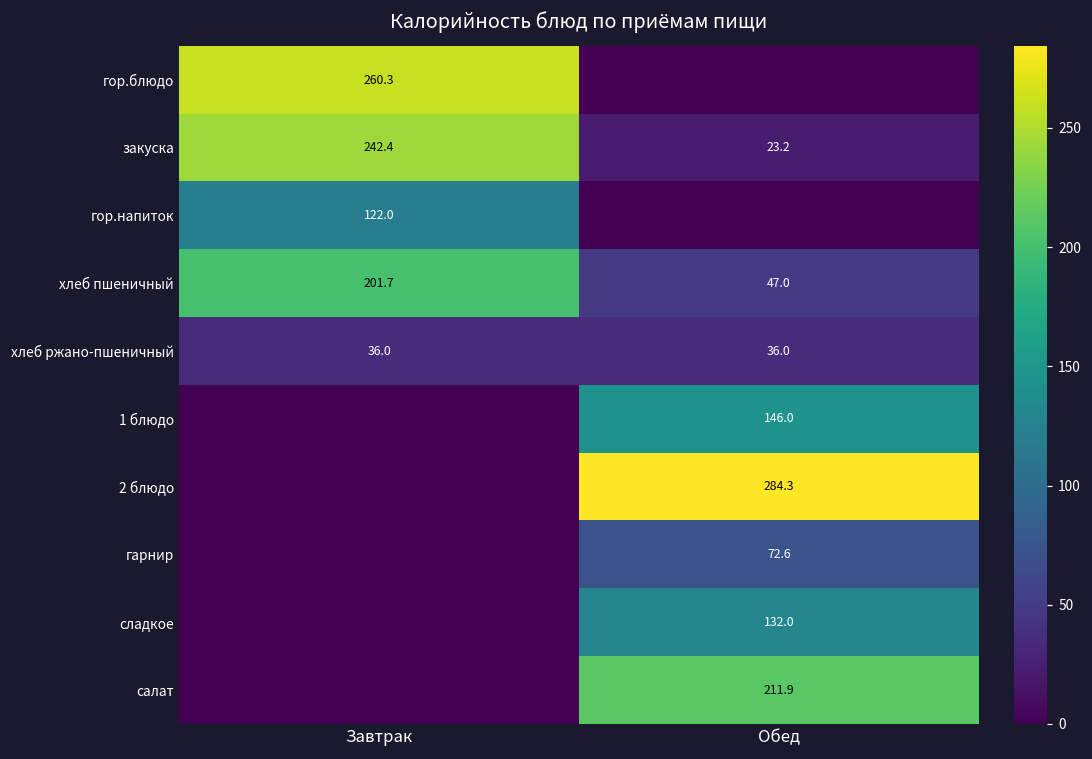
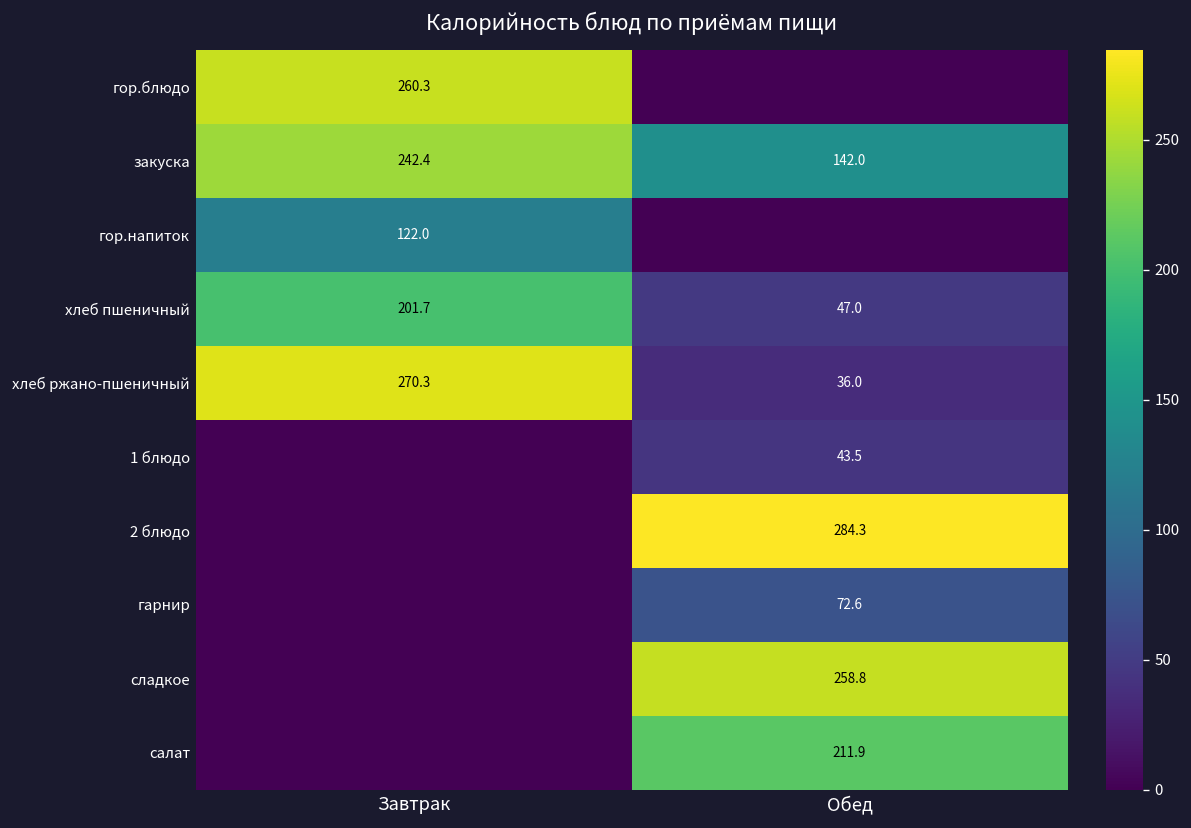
  {
    "гор.блюдо": {
      "Завтрак": 260.3
    },
    "закуска": {
      "Завтрак": 242.4,
-     "Обед": 23.2
+     "Обед": 142.0
    },
    "гор.напиток": {
      "Завтрак": 122.0
    },
    "хлеб пшеничный": {
      "Завтрак": 201.7,
      "Обед": 47.0
    },
    "хлеб ржано-пшеничный": {
-     "Завтрак": 36.0,
+     "Завтрак": 270.3,
      "Обед": 36.0
    },
    "1 блюдо": {
-     "Обед": 146.0
+     "Обед": 43.5
    },
    "2 блюдо": {
      "Обед": 284.3
    },
    "гарнир": {
      "Обед": 72.6
    },
    "сладкое": {
-     "Обед": 132.0
+     "Обед": 258.8
    },
    "салат": {
      "Обед": 211.9
    }
  }
